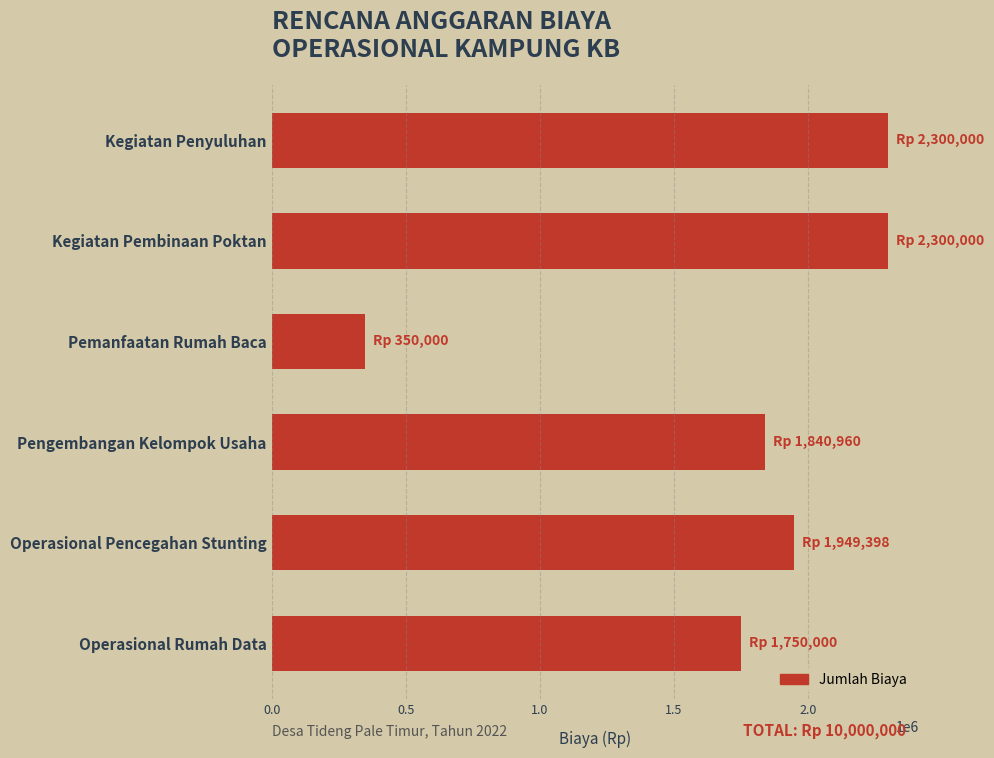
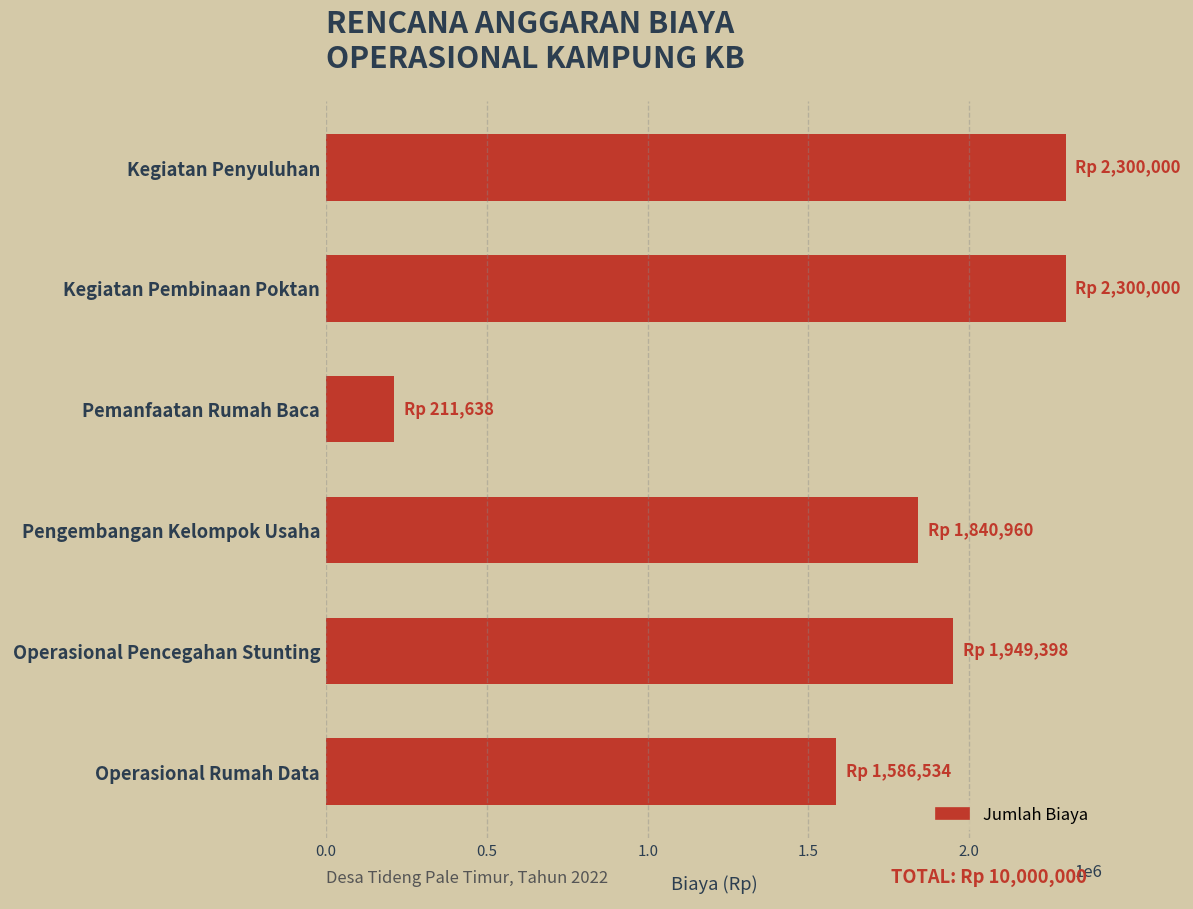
  {
    "Kegiatan Penyuluhan": "2,300,000",
    "Kegiatan Pembinaan Poktan": "2,300,000",
-   "Pemanfaatan Rumah Baca": "350,000",
+   "Pemanfaatan Rumah Baca": "211,638",
    "Pengembangan Kelompok Usaha": "1,840,960",
    "Operasional Pencegahan Stunting": "1,949,398",
-   "Operasional Rumah Data": "1,750,000"
+   "Operasional Rumah Data": "1,586,534"
  }
